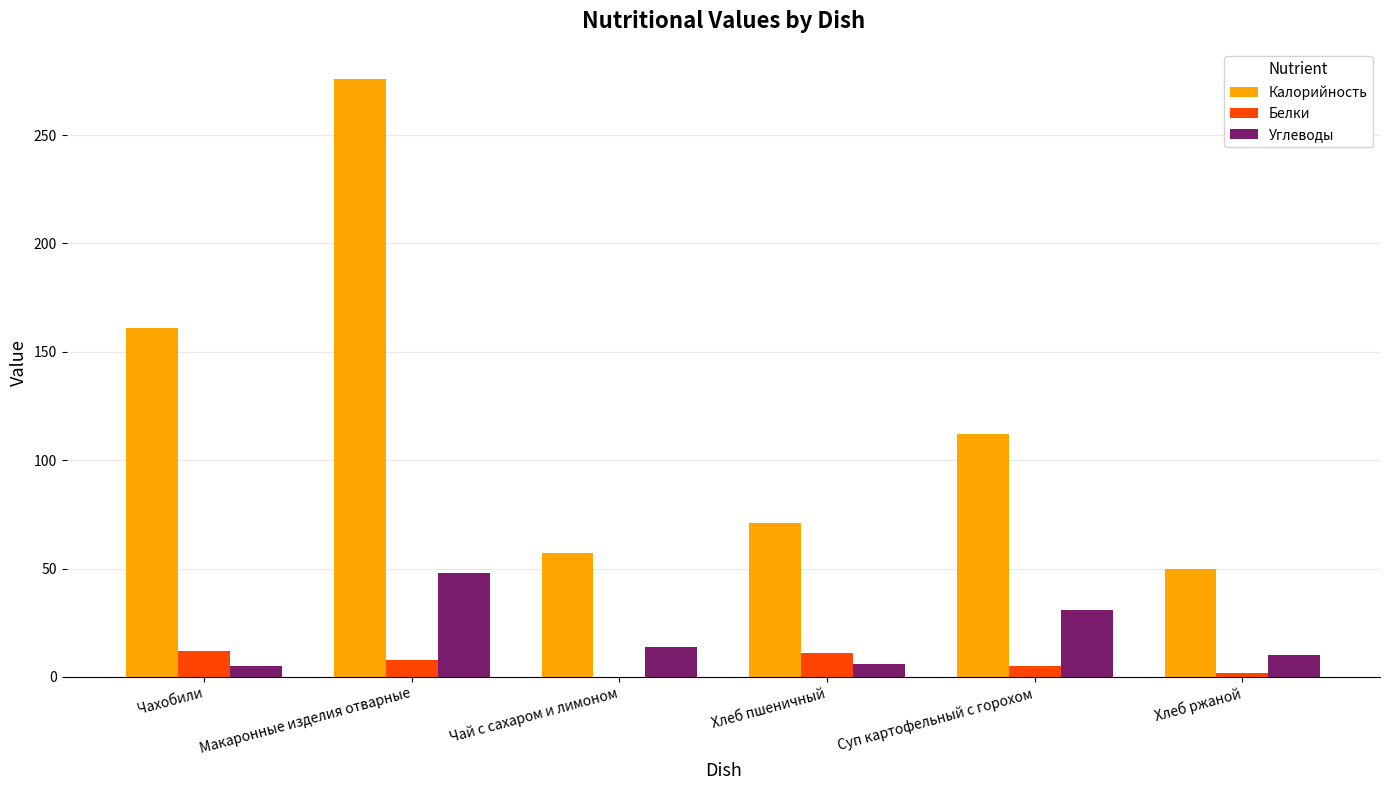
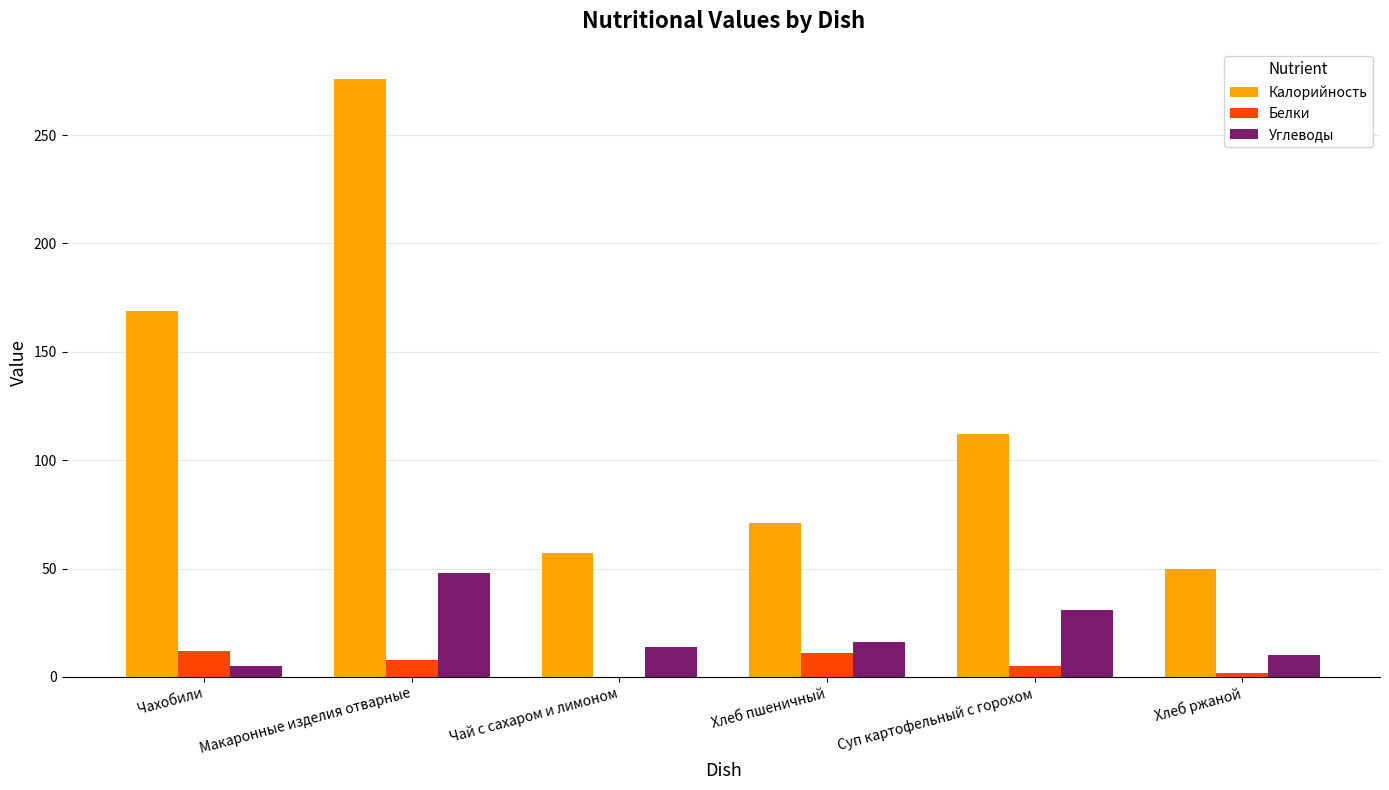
  {
    "Калорийность": {
-     "Чахобили": 161,
+     "Чахобили": 169,
      "Макаронные изделия отварные": 276,
      "Чай с сахаром и лимоном": 57,
      "Хлеб пшеничный": 71,
      "Суп картофельный с горохом": 112,
      "Хлеб ржаной": 50
    },
    "Белки": {
      "Чахобили": 12,
      "Макаронные изделия отварные": 8,
      "Чай с сахаром и лимоном": 0,
      "Хлеб пшеничный": 11,
      "Суп картофельный с горохом": 5,
      "Хлеб ржаной": 2
    },
    "Углеводы": {
      "Чахобили": 5,
      "Макаронные изделия отварные": 48,
      "Чай с сахаром и лимоном": 14,
-     "Хлеб пшеничный": 6,
+     "Хлеб пшеничный": 16,
      "Суп картофельный с горохом": 31,
      "Хлеб ржаной": 10
    }
  }
